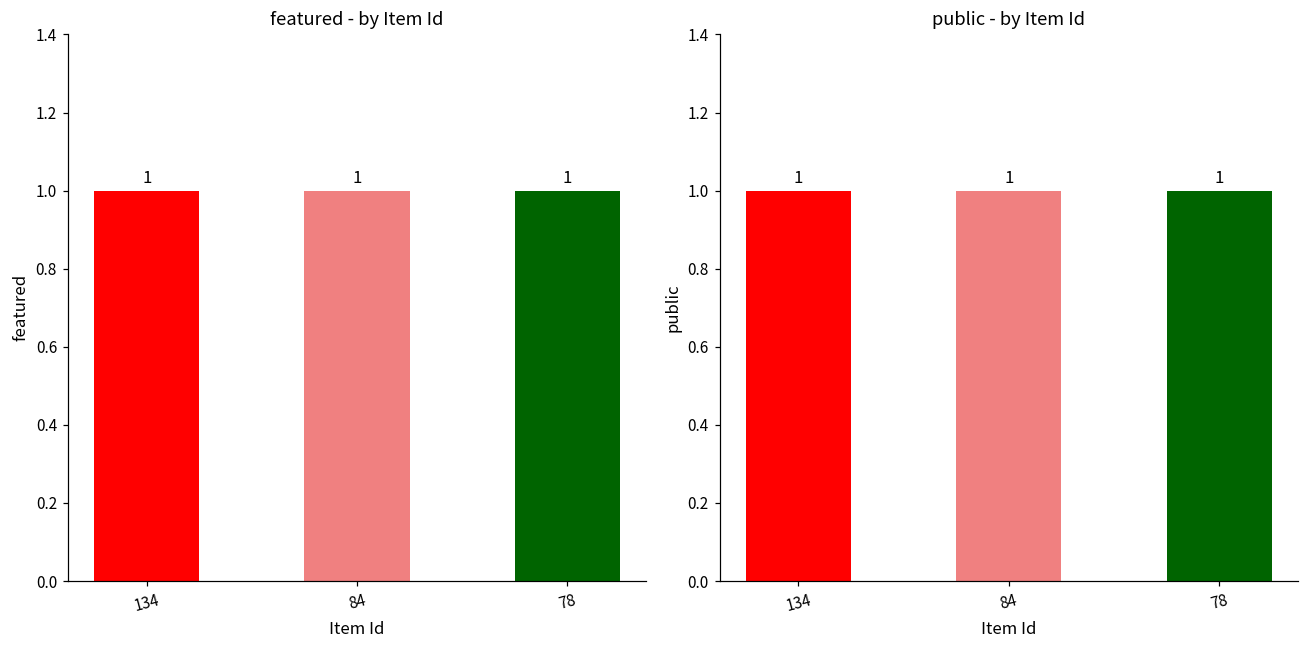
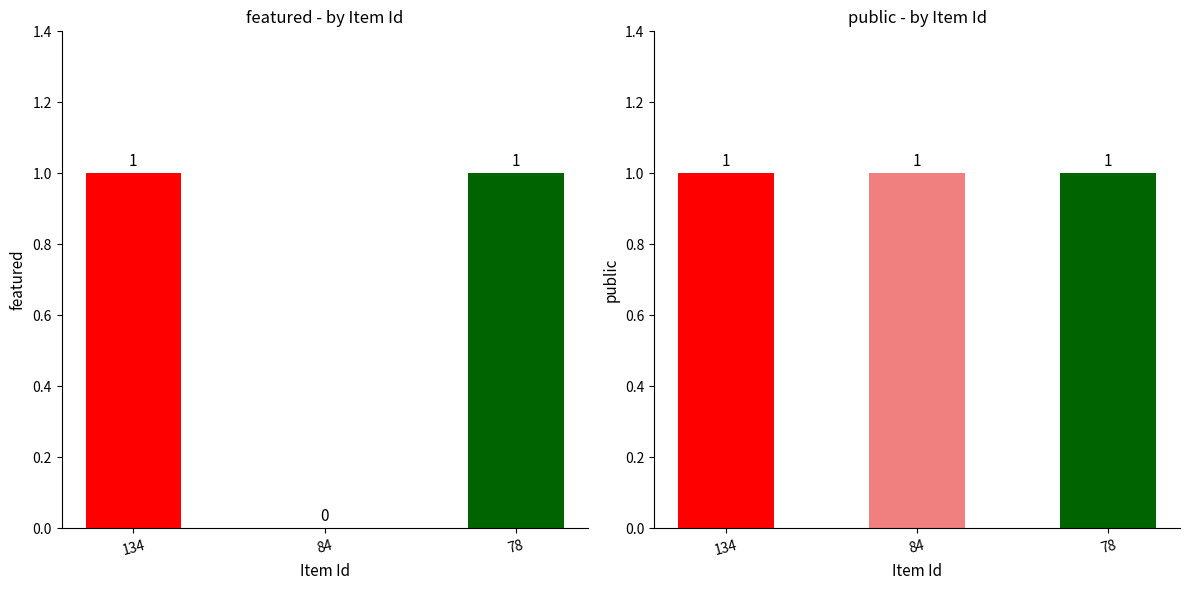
  {
    "featured - by Item Id": {
      "134": 1,
-     "84": 1,
+     "84": 0,
      "78": 1
    },
    "public - by Item Id": {
      "134": 1,
      "84": 1,
      "78": 1
    }
  }
